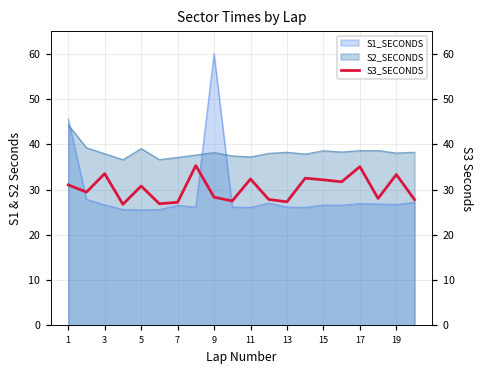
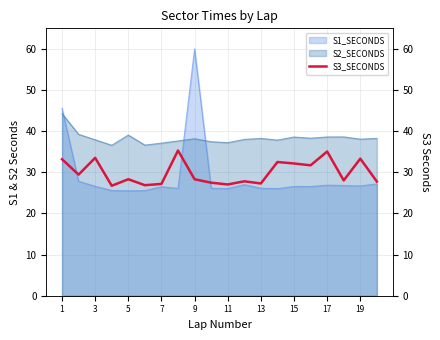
  {
    "S3_SECONDS": {
-     "1": 31,
+     "1": 33,
      "3": 34,
-     "5": 31,
+     "5": 28,
      "7": 27,
      "9": 28,
-     "11": 32,
+     "11": 27,
      "13": 27,
      "15": 32,
      "17": 35,
      "19": 33
    }
  }
